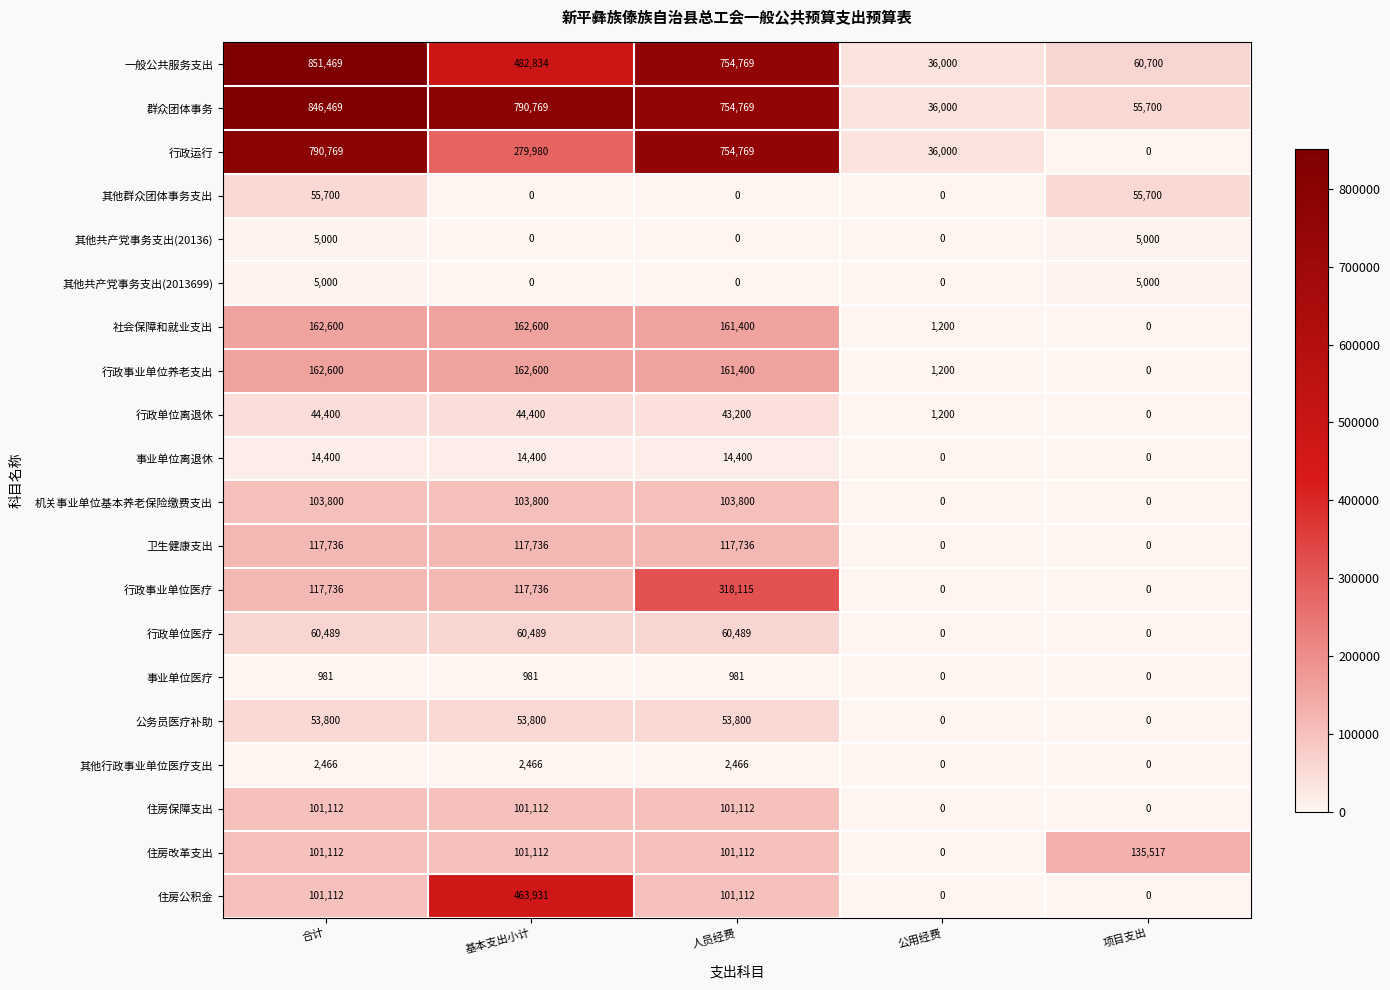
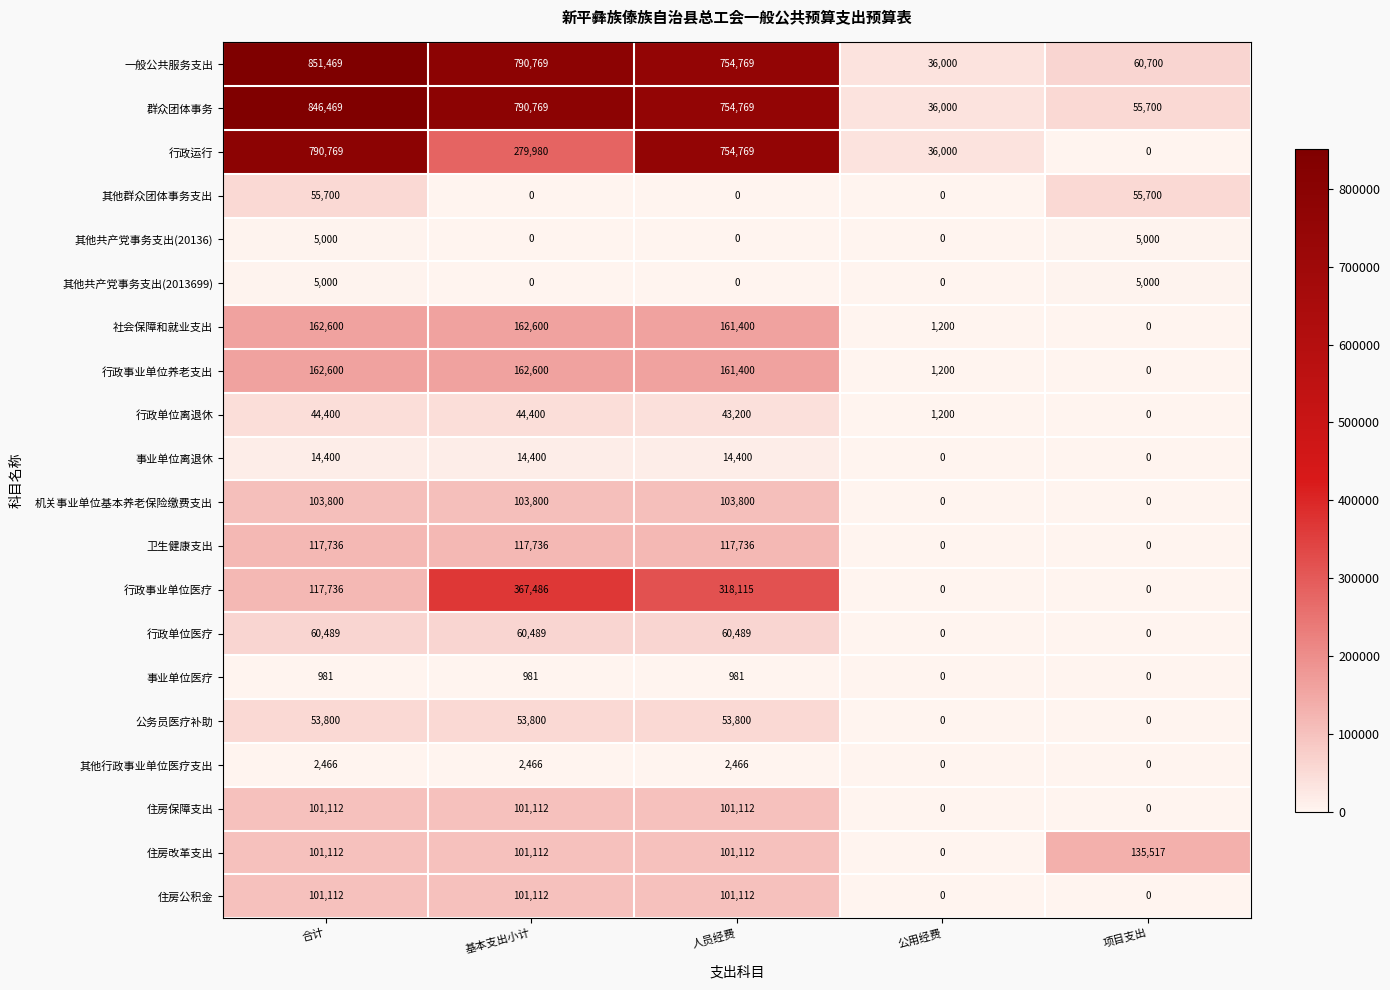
  {
    "一般公共服务支出": {
      "合计": "851,469",
-     "基本支出小计": "482,834",
+     "基本支出小计": "790,769",
      "人员经费": "754,769",
      "公用经费": "36,000",
      "项目支出": "60,700"
    },
    "群众团体事务": {
      "合计": "846,469",
      "基本支出小计": "790,769",
      "人员经费": "754,769",
      "公用经费": "36,000",
      "项目支出": "55,700"
    },
    "行政运行": {
      "合计": "790,769",
      "基本支出小计": "279,980",
      "人员经费": "754,769",
      "公用经费": "36,000",
      "项目支出": "0"
    },
    "其他群众团体事务支出": {
      "合计": "55,700",
      "基本支出小计": "0",
      "人员经费": "0",
      "公用经费": "0",
      "项目支出": "55,700"
    },
    "其他共产党事务支出(20136)": {
      "合计": "5,000",
      "基本支出小计": "0",
      "人员经费": "0",
      "公用经费": "0",
      "项目支出": "5,000"
    },
    "其他共产党事务支出(2013699)": {
      "合计": "5,000",
      "基本支出小计": "0",
      "人员经费": "0",
      "公用经费": "0",
      "项目支出": "5,000"
    },
    "社会保障和就业支出": {
      "合计": "162,600",
      "基本支出小计": "162,600",
      "人员经费": "161,400",
      "公用经费": "1,200",
      "项目支出": "0"
    },
    "行政事业单位养老支出": {
      "合计": "162,600",
      "基本支出小计": "162,600",
      "人员经费": "161,400",
      "公用经费": "1,200",
      "项目支出": "0"
    },
    "行政单位离退休": {
      "合计": "44,400",
      "基本支出小计": "44,400",
      "人员经费": "43,200",
      "公用经费": "1,200",
      "项目支出": "0"
    },
    "事业单位离退休": {
      "合计": "14,400",
      "基本支出小计": "14,400",
      "人员经费": "14,400",
      "公用经费": "0",
      "项目支出": "0"
    },
    "机关事业单位基本养老保险缴费支出": {
      "合计": "103,800",
      "基本支出小计": "103,800",
      "人员经费": "103,800",
      "公用经费": "0",
      "项目支出": "0"
    },
    "卫生健康支出": {
      "合计": "117,736",
      "基本支出小计": "117,736",
      "人员经费": "117,736",
      "公用经费": "0",
      "项目支出": "0"
    },
    "行政事业单位医疗": {
      "合计": "117,736",
-     "基本支出小计": "117,736",
+     "基本支出小计": "367,486",
      "人员经费": "318,115",
      "公用经费": "0",
      "项目支出": "0"
    },
    "行政单位医疗": {
      "合计": "60,489",
      "基本支出小计": "60,489",
      "人员经费": "60,489",
      "公用经费": "0",
      "项目支出": "0"
    },
    "事业单位医疗": {
      "合计": "981",
      "基本支出小计": "981",
      "人员经费": "981",
      "公用经费": "0",
      "项目支出": "0"
    },
    "公务员医疗补助": {
      "合计": "53,800",
      "基本支出小计": "53,800",
      "人员经费": "53,800",
      "公用经费": "0",
      "项目支出": "0"
    },
    "其他行政事业单位医疗支出": {
      "合计": "2,466",
      "基本支出小计": "2,466",
      "人员经费": "2,466",
      "公用经费": "0",
      "项目支出": "0"
    },
    "住房保障支出": {
      "合计": "101,112",
      "基本支出小计": "101,112",
      "人员经费": "101,112",
      "公用经费": "0",
      "项目支出": "0"
    },
    "住房改革支出": {
      "合计": "101,112",
      "基本支出小计": "101,112",
      "人员经费": "101,112",
      "公用经费": "0",
      "项目支出": "135,517"
    },
    "住房公积金": {
      "合计": "101,112",
-     "基本支出小计": "463,931",
+     "基本支出小计": "101,112",
      "人员经费": "101,112",
      "公用经费": "0",
      "项目支出": "0"
    }
  }
